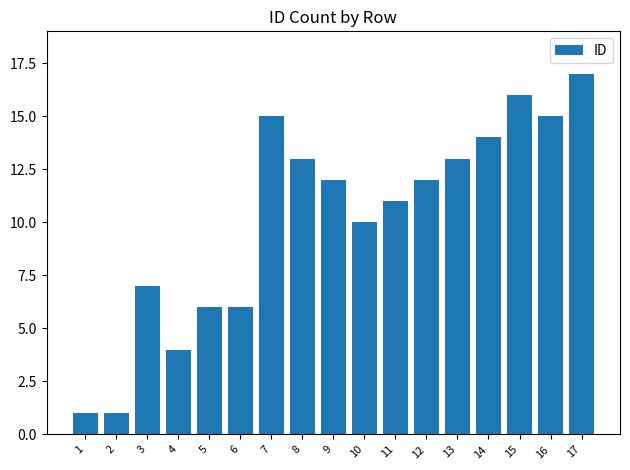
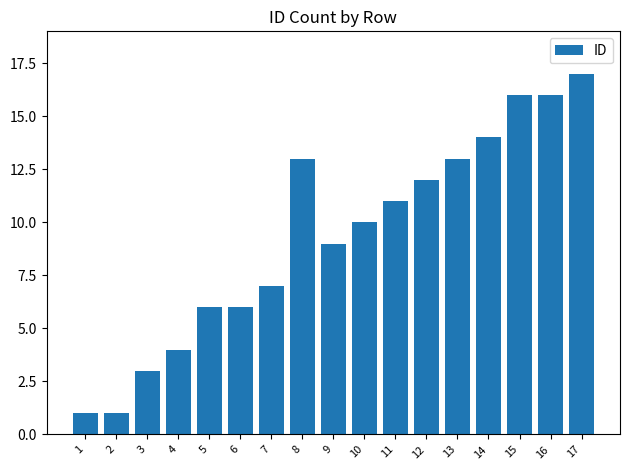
  {
    "1": 1,
    "2": 1,
-   "3": 7,
+   "3": 3,
    "4": 4,
    "5": 6,
    "6": 6,
-   "7": 15,
+   "7": 7,
    "8": 13,
-   "9": 12,
+   "9": 9,
    "10": 10,
    "11": 11,
    "12": 12,
    "13": 13,
    "14": 14,
    "15": 16,
-   "16": 15,
+   "16": 16,
    "17": 17
  }
